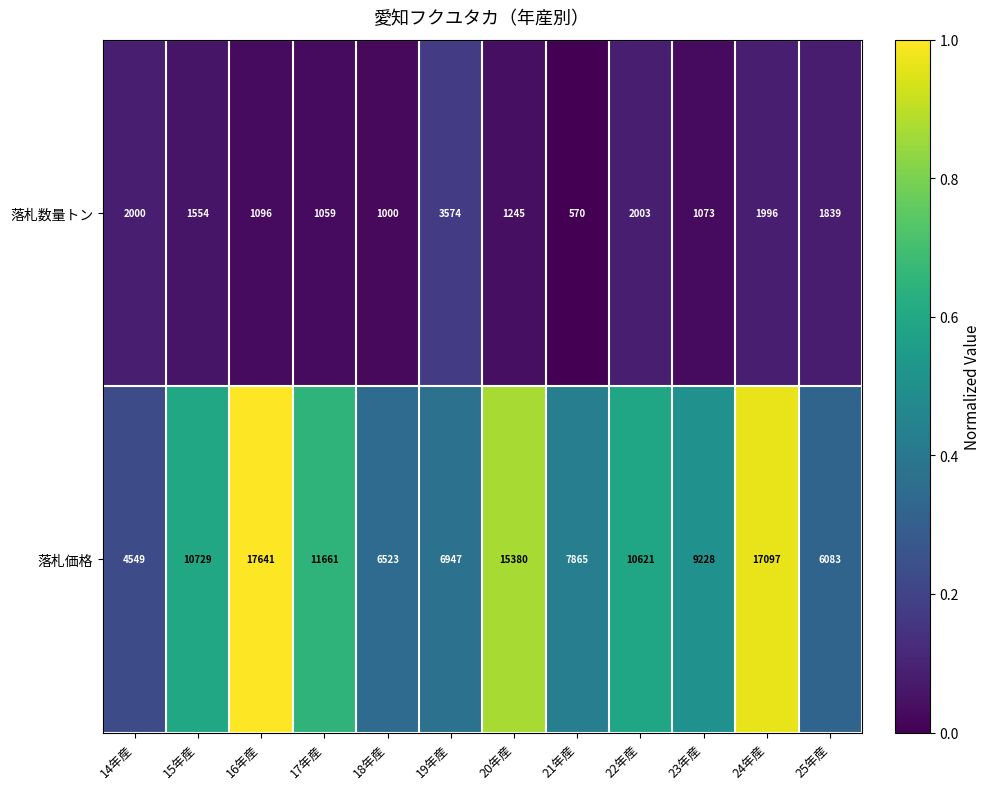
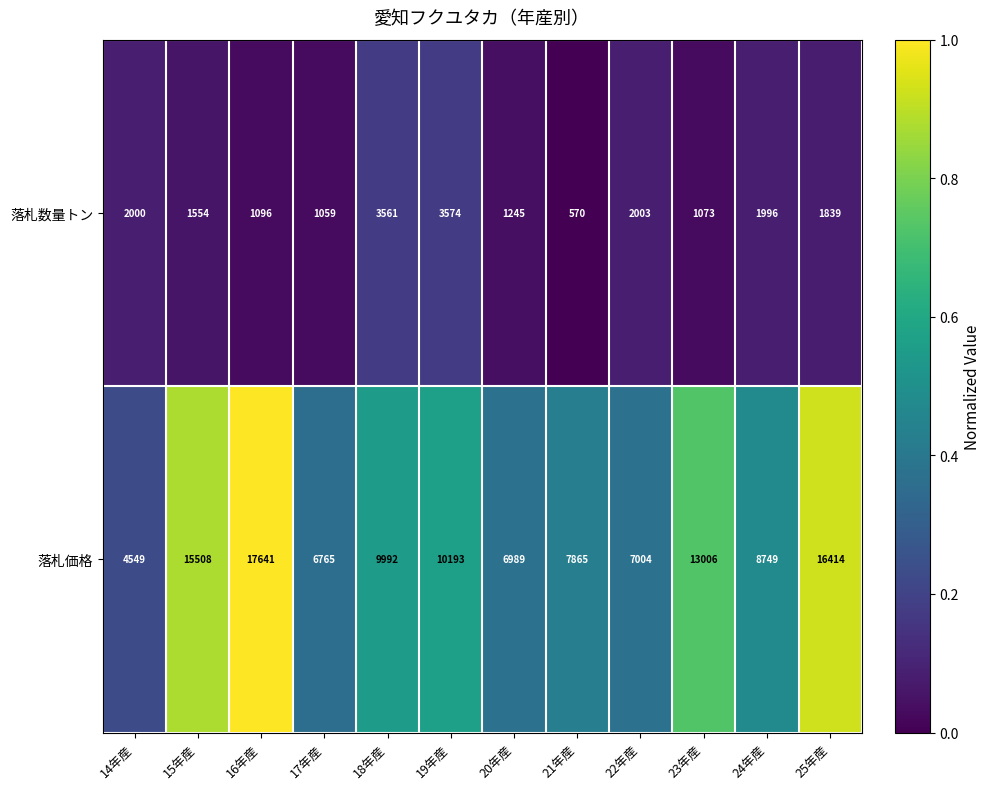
  {
    "落札数量トン": {
      "14年産": 2000,
      "15年産": 1554,
      "16年産": 1096,
      "17年産": 1059,
-     "18年産": 1000,
+     "18年産": 3561,
      "19年産": 3574,
      "20年産": 1245,
      "21年産": 570,
      "22年産": 2003,
      "23年産": 1073,
      "24年産": 1996,
      "25年産": 1839
    },
    "落札価格": {
      "14年産": 4549,
-     "15年産": 10729,
+     "15年産": 15508,
      "16年産": 17641,
-     "17年産": 11661,
-     "18年産": 6523,
-     "19年産": 6947,
-     "20年産": 15380,
+     "17年産": 6765,
+     "18年産": 9992,
+     "19年産": 10193,
+     "20年産": 6989,
      "21年産": 7865,
-     "22年産": 10621,
-     "23年産": 9228,
-     "24年産": 17097,
-     "25年産": 6083
+     "22年産": 7004,
+     "23年産": 13006,
+     "24年産": 8749,
+     "25年産": 16414
    }
  }
